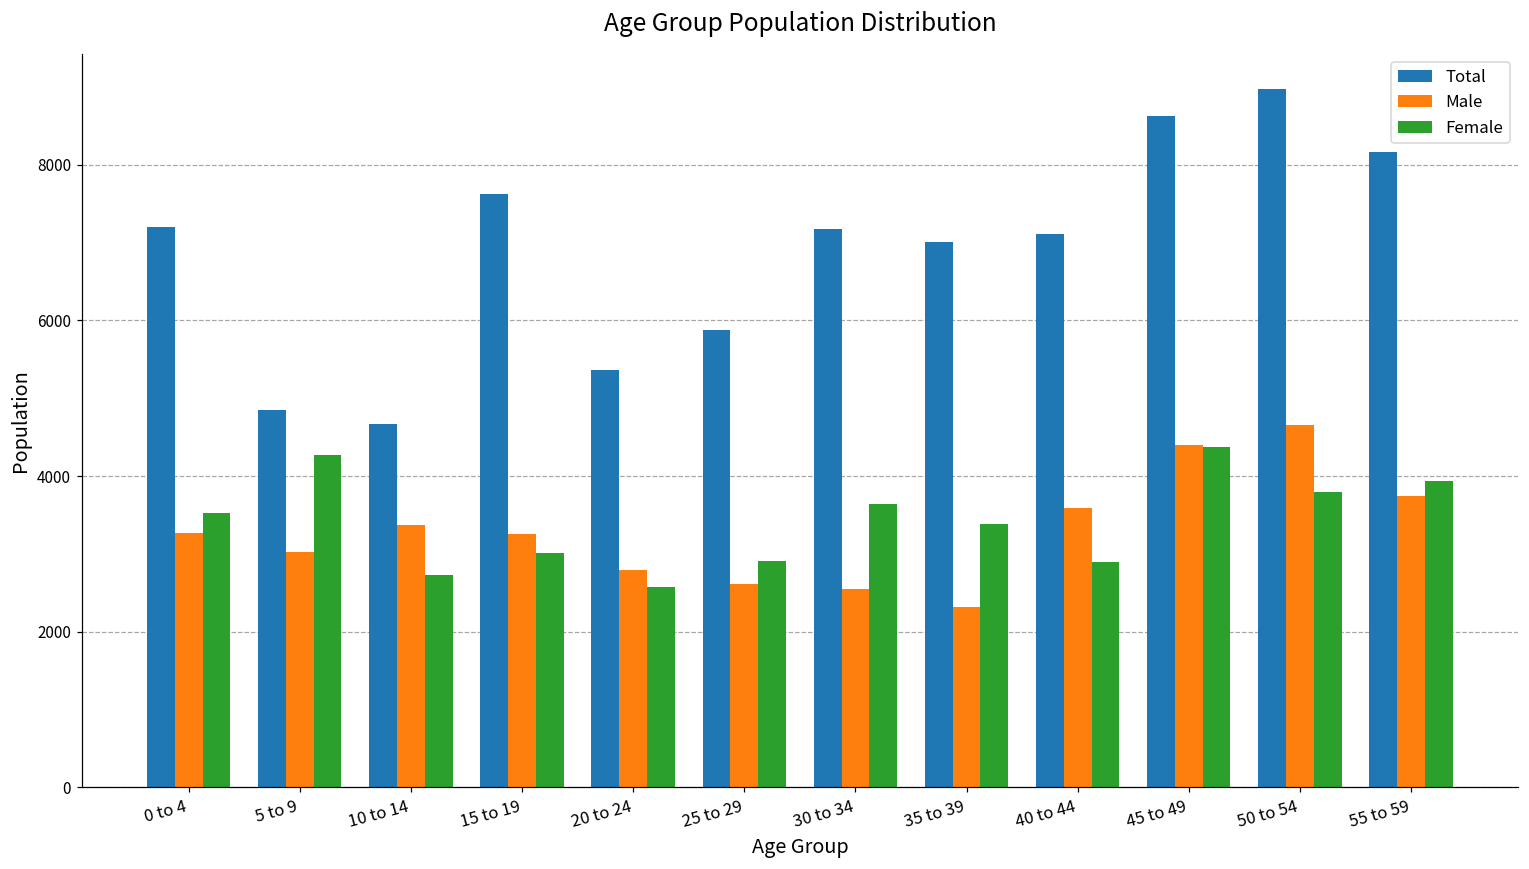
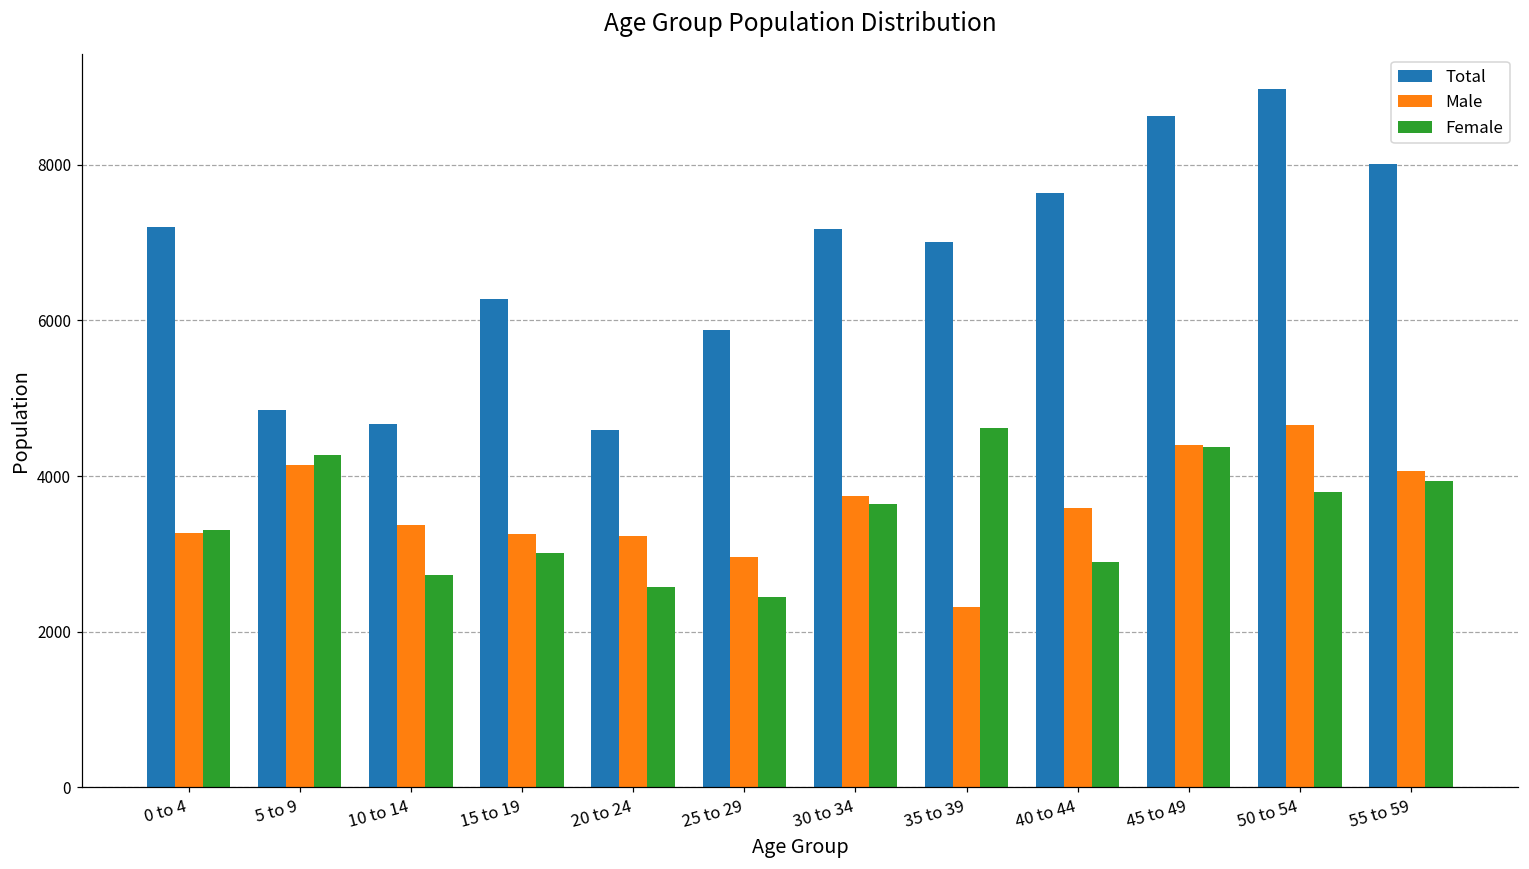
  {
    "Total": {
      "0 to 4": 7200,
      "5 to 9": 4800,
      "10 to 14": 4700,
-     "15 to 19": 7600,
-     "20 to 24": 5400,
+     "15 to 19": 6300,
+     "20 to 24": 4600,
      "25 to 29": 5900,
      "30 to 34": 7200,
      "35 to 39": 7000,
-     "40 to 44": 7100,
+     "40 to 44": 7600,
      "45 to 49": 8600,
      "50 to 54": 9000,
-     "55 to 59": 8200
+     "55 to 59": 8000
    },
    "Male": {
      "0 to 4": 3300,
-     "5 to 9": 3000,
+     "5 to 9": 4100,
      "10 to 14": 3400,
      "15 to 19": 3300,
-     "20 to 24": 2800,
-     "25 to 29": 2600,
-     "30 to 34": 2600,
+     "20 to 24": 3200,
+     "25 to 29": 3000,
+     "30 to 34": 3700,
      "35 to 39": 2300,
      "40 to 44": 3600,
      "45 to 49": 4400,
      "50 to 54": 4700,
-     "55 to 59": 3700
+     "55 to 59": 4100
    },
    "Female": {
-     "0 to 4": 3500,
+     "0 to 4": 3300,
      "5 to 9": 4300,
      "10 to 14": 2700,
      "15 to 19": 3000,
      "20 to 24": 2600,
-     "25 to 29": 2900,
+     "25 to 29": 2400,
      "30 to 34": 3600,
-     "35 to 39": 3400,
+     "35 to 39": 4600,
      "40 to 44": 2900,
      "45 to 49": 4400,
      "50 to 54": 3800,
      "55 to 59": 3900
    }
  }
